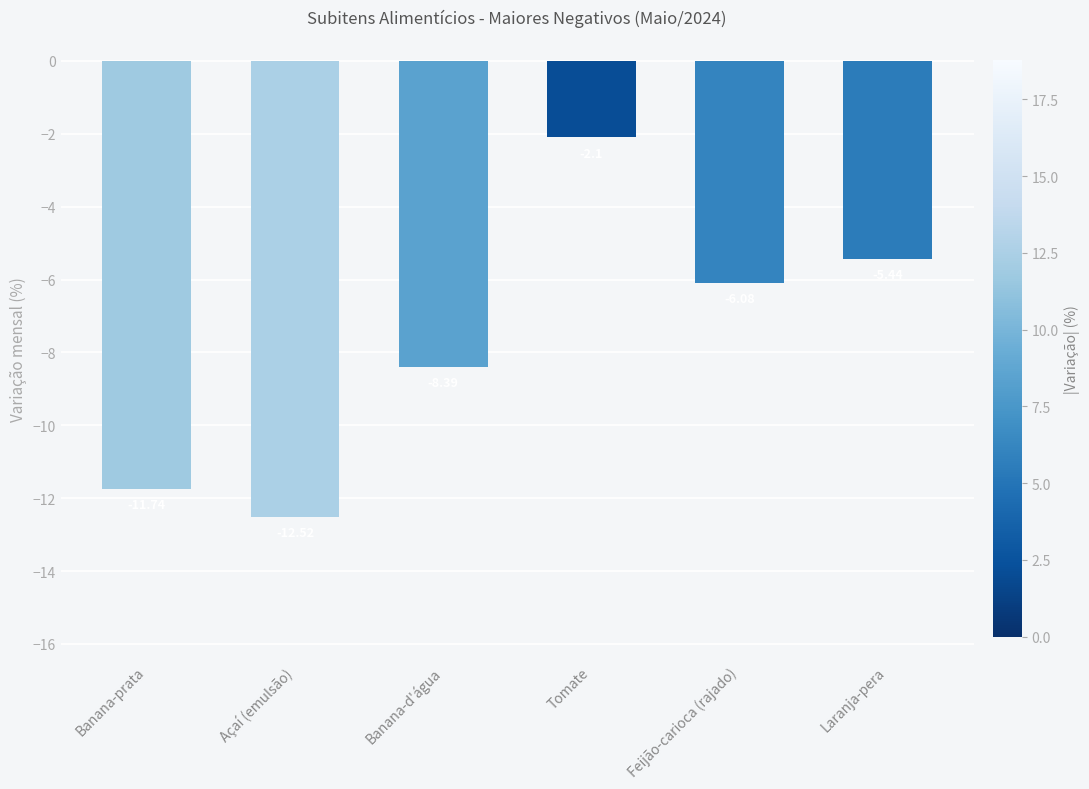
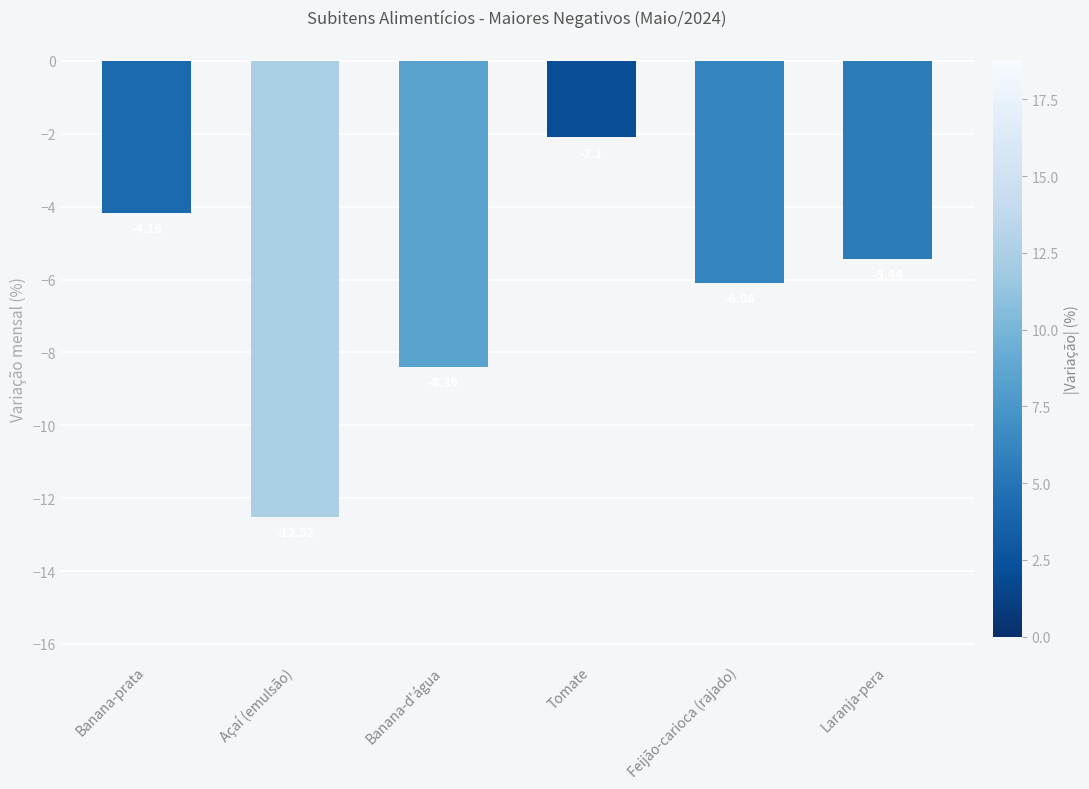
  {
-   "Banana-prata": -11.7,
+   "Banana-prata": -4.2,
    "Açaí (emulsão)": -12.5,
    "Banana-d'água": -8.4,
    "Tomate": -2.1,
    "Feijão-carioca (rajado)": -6.1,
    "Laranja-pera": -5.4
  }
